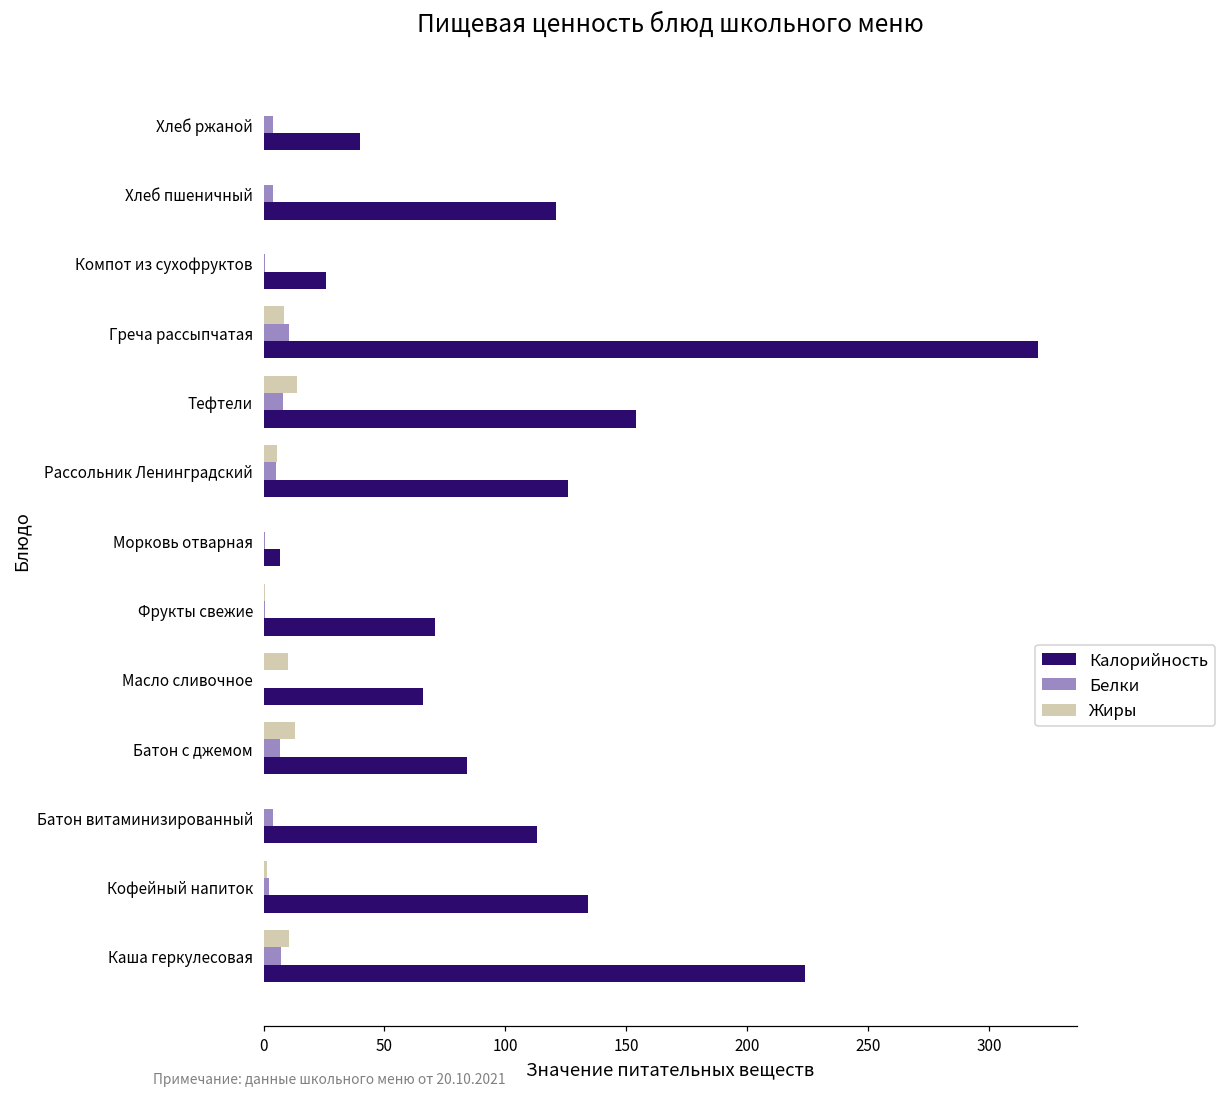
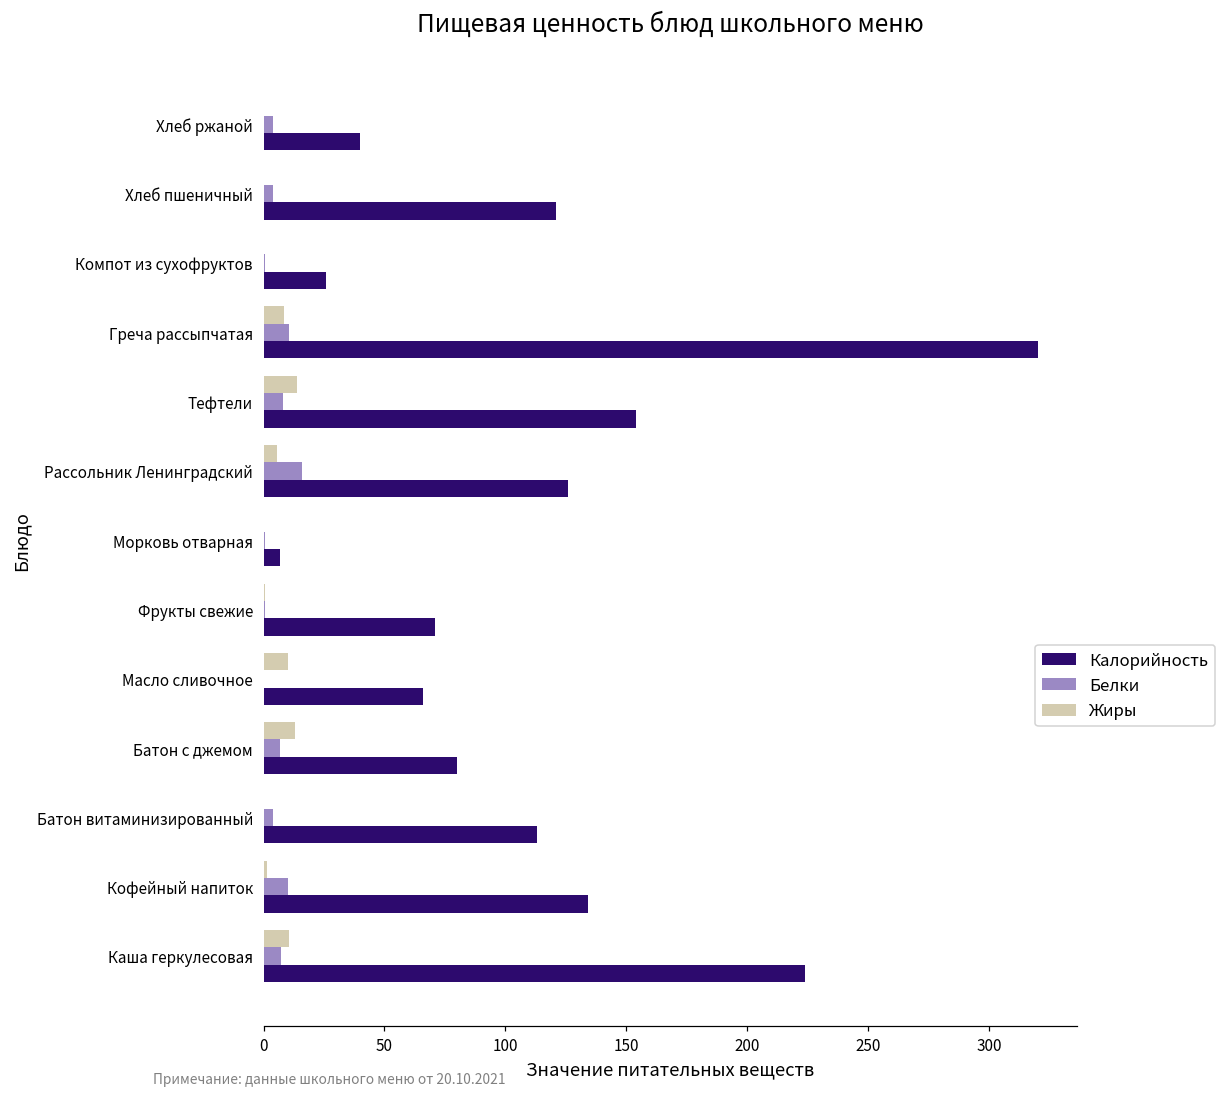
  {
    "Калорийность": {
      "Хлеб ржаной": 40,
      "Хлеб пшеничный": 121,
      "Компот из сухофруктов": 26,
      "Греча рассыпчатая": 320,
      "Тефтели": 154,
      "Рассольник Ленинградский": 126,
      "Морковь отварная": 7,
      "Фрукты свежие": 71,
      "Масло сливочное": 66,
-     "Батон с джемом": 84,
+     "Батон с джемом": 80,
      "Батон витаминизированный": 113,
      "Кофейный напиток": 134,
      "Каша геркулесовая": 224
    },
    "Белки": {
      "Хлеб ржаной": 4,
      "Хлеб пшеничный": 4,
      "Греча рассыпчатая": 10,
      "Тефтели": 8,
-     "Рассольник Ленинградский": 5,
+     "Рассольник Ленинградский": 16,
      "Батон с джемом": 7,
      "Батон витаминизированный": 4,
-     "Кофейный напиток": 2,
+     "Кофейный напиток": 10,
      "Каша геркулесовая": 7
    },
    "Жиры": {
      "Хлеб ржаной": 0,
      "Хлеб пшеничный": 0,
      "Компот из сухофруктов": 0,
      "Греча рассыпчатая": 8,
      "Тефтели": 14,
      "Рассольник Ленинградский": 6,
      "Морковь отварная": 0,
      "Масло сливочное": 10,
      "Батон с джемом": 13,
      "Батон витаминизированный": 0,
      "Кофейный напиток": 2,
      "Каша геркулесовая": 10
    }
  }
